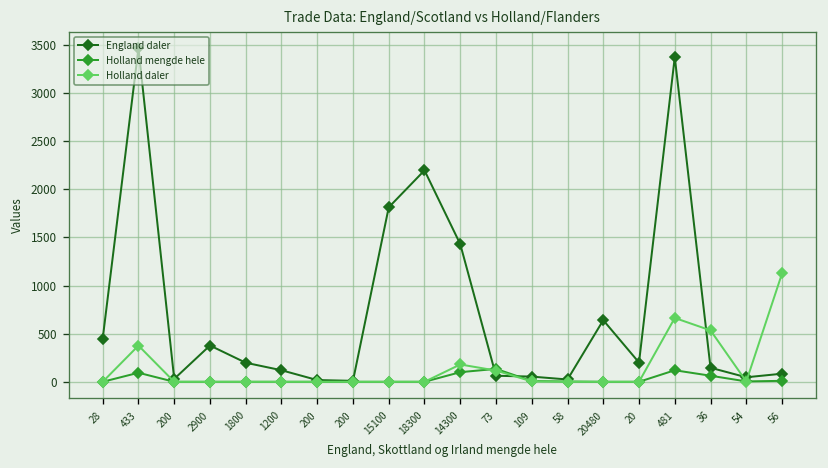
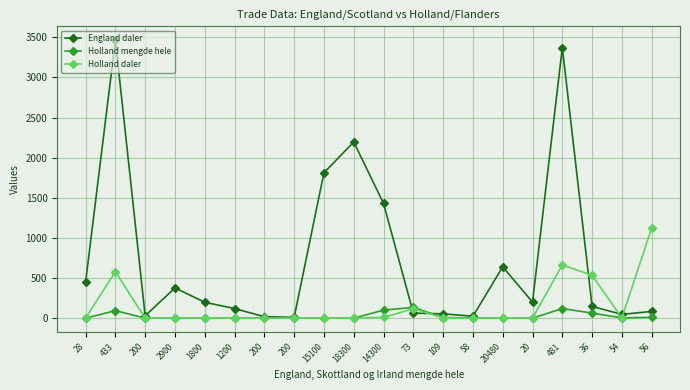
  {
    "Holland daler": {
-     "433": 400,
-     "14300": 200,
+     "433": 600,
+     "14300": 0,
      "481": 700,
      "36": 500,
      "56": 1100
    }
  }
